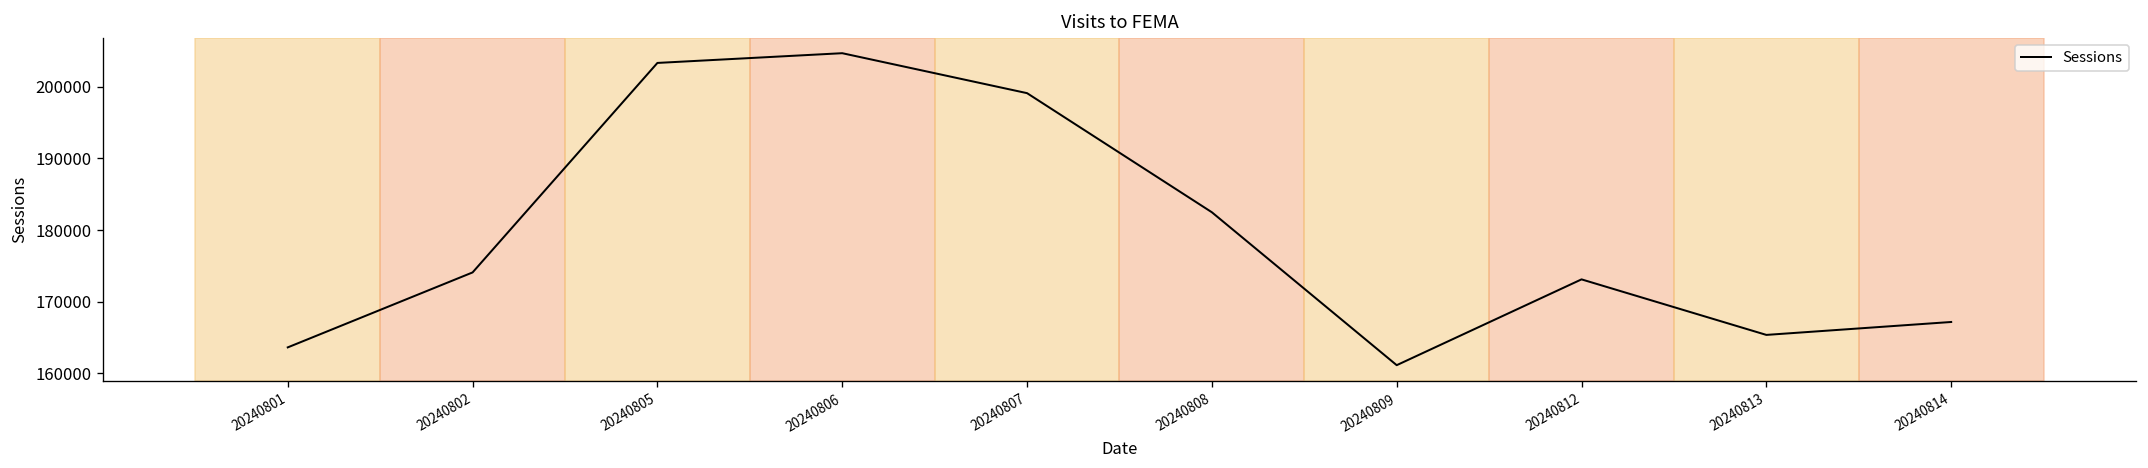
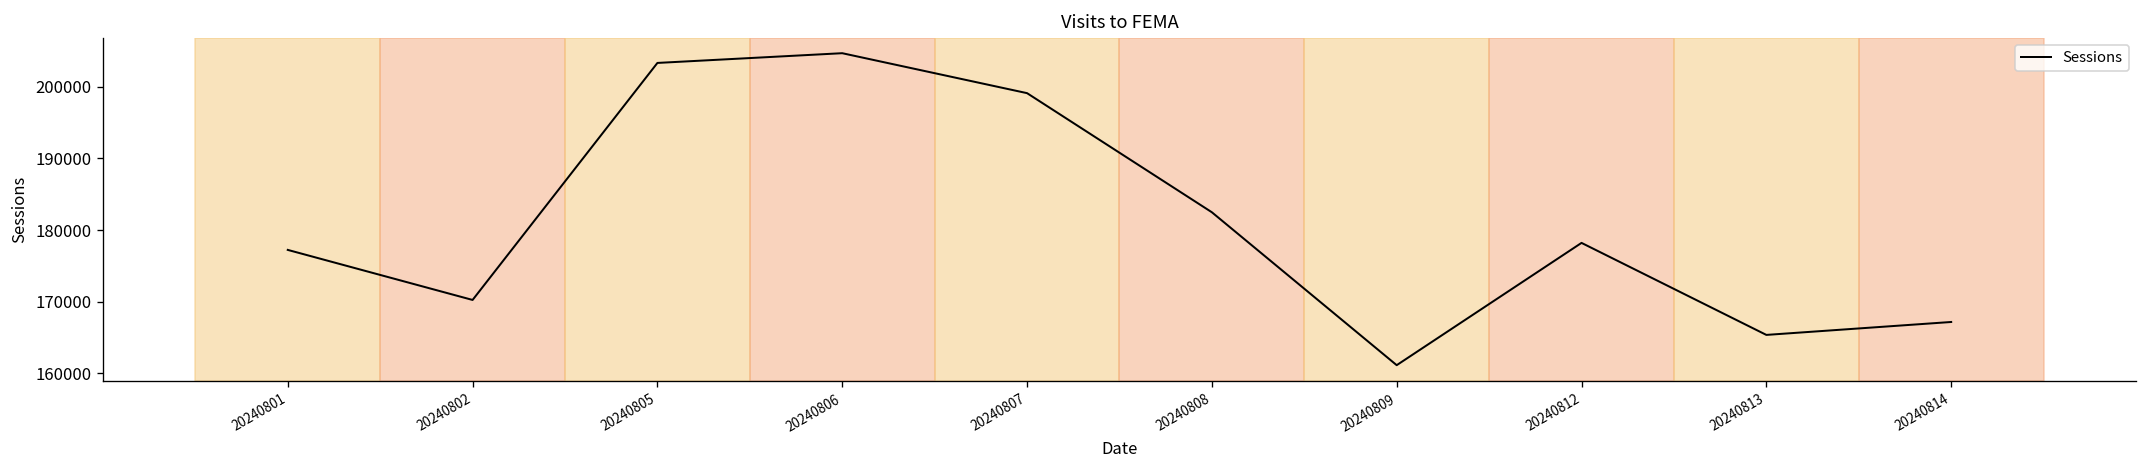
  {
-   "20240801": 164000,
-   "20240802": 174000,
+   "20240801": 177000,
+   "20240802": 170000,
    "20240805": 203000,
    "20240806": 205000,
    "20240807": 199000,
    "20240808": 182000,
    "20240809": 161000,
-   "20240812": 173000,
+   "20240812": 178000,
    "20240813": 165000,
    "20240814": 167000
  }
